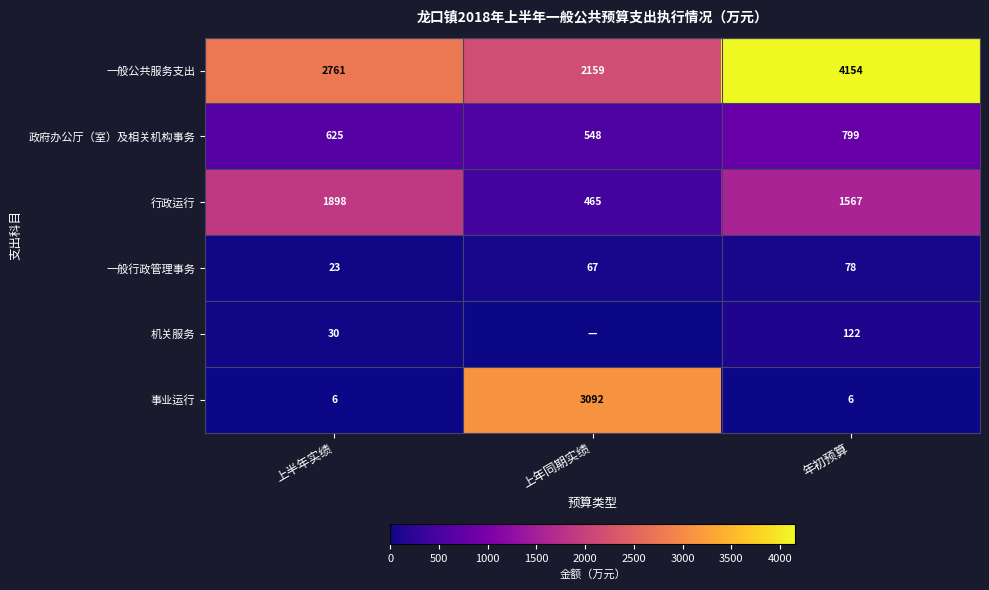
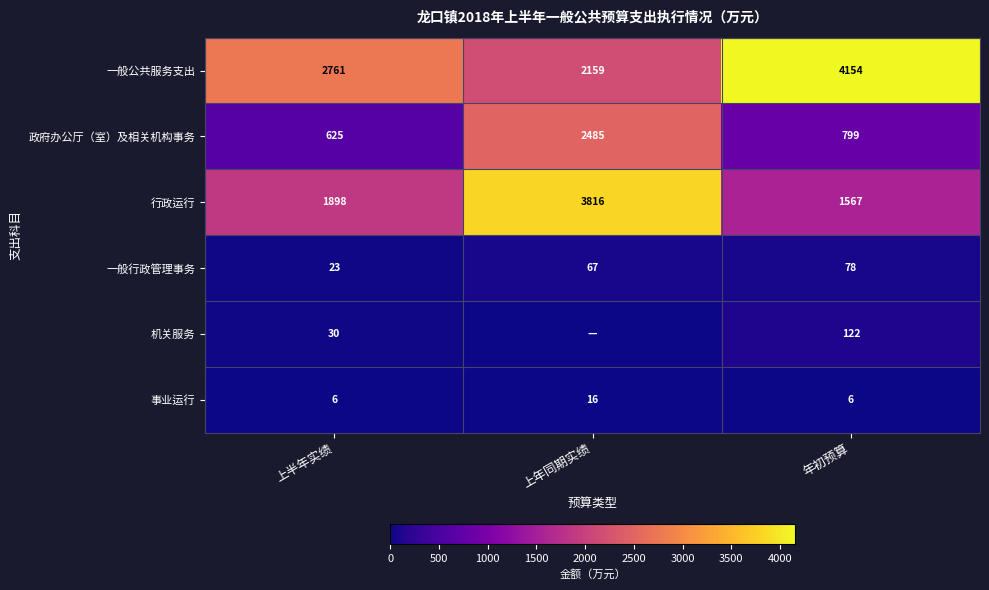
  {
    "一般公共服务支出": {
      "上半年实绩": 2761,
      "上年同期实绩": 2159,
      "年初预算": 4154
    },
    "政府办公厅（室）及相关机构事务": {
      "上半年实绩": 625,
-     "上年同期实绩": 548,
+     "上年同期实绩": 2485,
      "年初预算": 799
    },
    "行政运行": {
      "上半年实绩": 1898,
-     "上年同期实绩": 465,
+     "上年同期实绩": 3816,
      "年初预算": 1567
    },
    "一般行政管理事务": {
      "上半年实绩": 23,
      "上年同期实绩": 67,
      "年初预算": 78
    },
    "机关服务": {
      "上半年实绩": 30,
      "年初预算": 122
    },
    "事业运行": {
      "上半年实绩": 6,
-     "上年同期实绩": 3092,
+     "上年同期实绩": 16,
      "年初预算": 6
    }
  }
